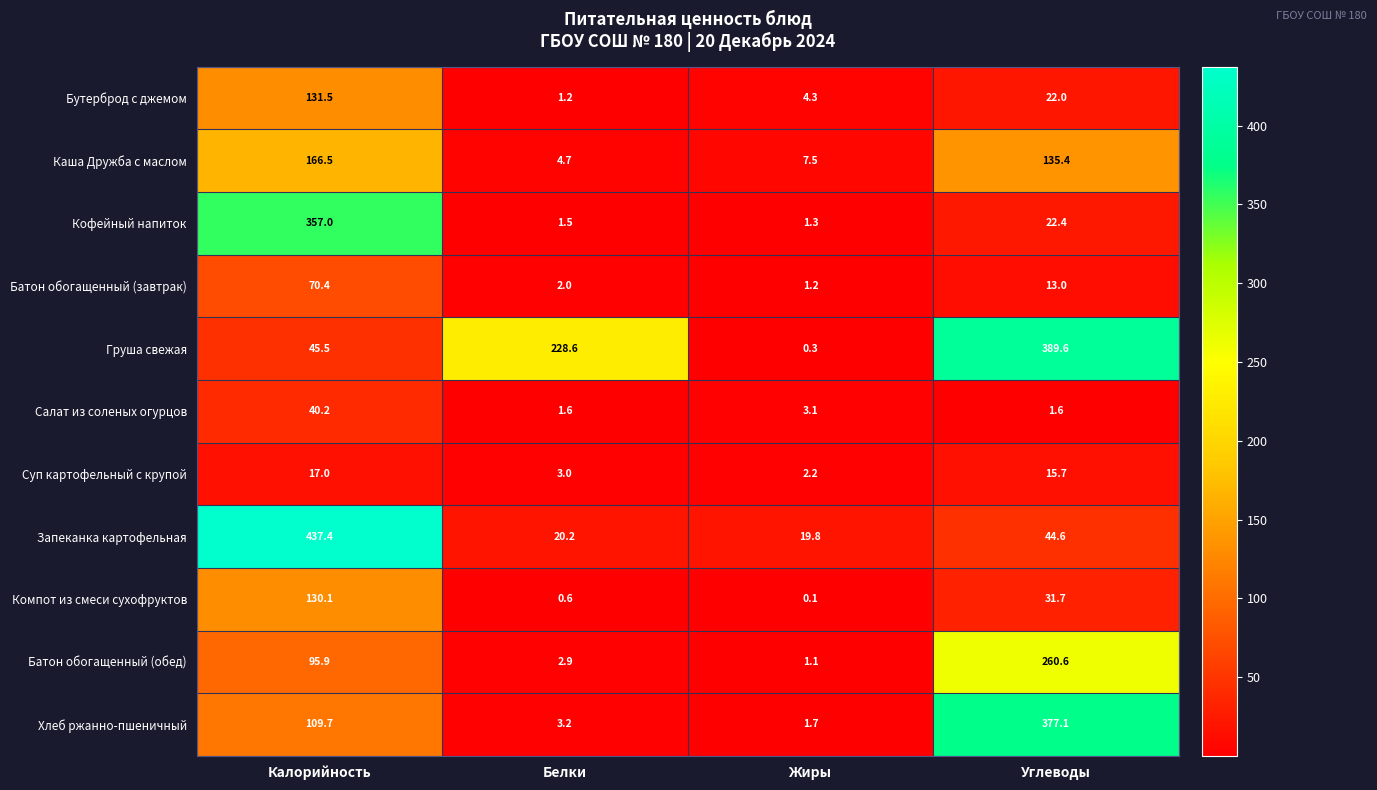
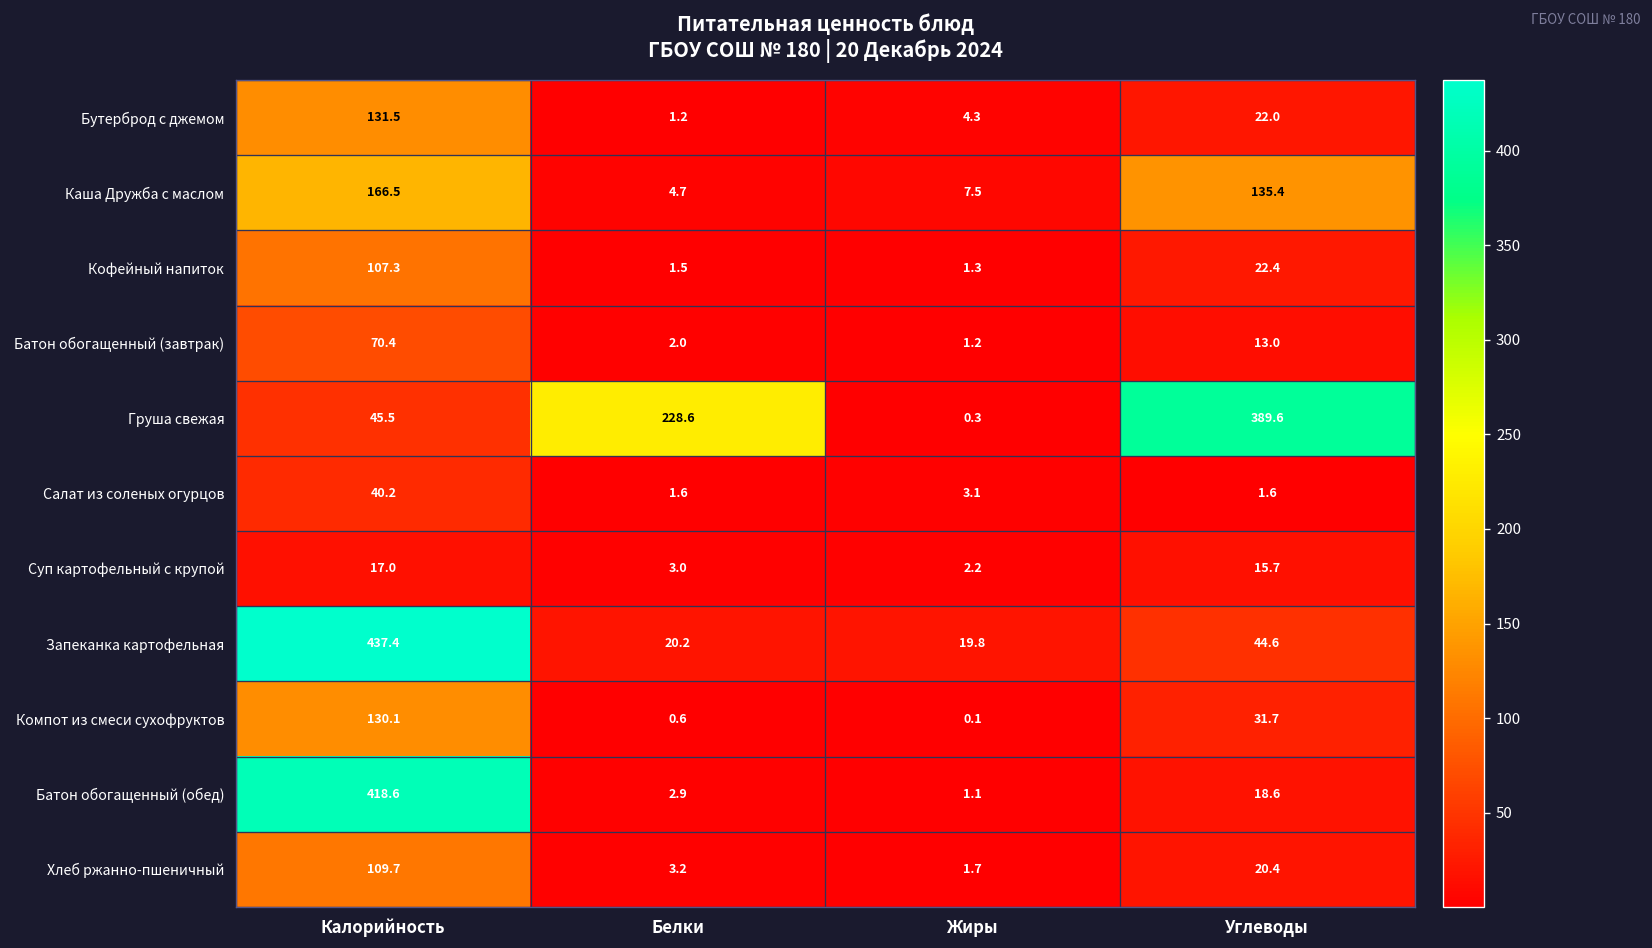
  {
    "Бутерброд с джемом": {
      "Калорийность": 131.5,
      "Белки": 1.2,
      "Жиры": 4.3,
      "Углеводы": 22.0
    },
    "Каша Дружба с маслом": {
      "Калорийность": 166.5,
      "Белки": 4.7,
      "Жиры": 7.5,
      "Углеводы": 135.4
    },
    "Кофейный напиток": {
-     "Калорийность": 357.0,
+     "Калорийность": 107.3,
      "Белки": 1.5,
      "Жиры": 1.3,
      "Углеводы": 22.4
    },
    "Батон обогащенный (завтрак)": {
      "Калорийность": 70.4,
      "Белки": 2.0,
      "Жиры": 1.2,
      "Углеводы": 13.0
    },
    "Груша свежая": {
      "Калорийность": 45.5,
      "Белки": 228.6,
      "Жиры": 0.3,
      "Углеводы": 389.6
    },
    "Салат из соленых огурцов": {
      "Калорийность": 40.2,
      "Белки": 1.6,
      "Жиры": 3.1,
      "Углеводы": 1.6
    },
    "Суп картофельный с крупой": {
      "Калорийность": 17.0,
      "Белки": 3.0,
      "Жиры": 2.2,
      "Углеводы": 15.7
    },
    "Запеканка картофельная": {
      "Калорийность": 437.4,
      "Белки": 20.2,
      "Жиры": 19.8,
      "Углеводы": 44.6
    },
    "Компот из смеси сухофруктов": {
      "Калорийность": 130.1,
      "Белки": 0.6,
      "Жиры": 0.1,
      "Углеводы": 31.7
    },
    "Батон обогащенный (обед)": {
-     "Калорийность": 95.9,
+     "Калорийность": 418.6,
      "Белки": 2.9,
      "Жиры": 1.1,
-     "Углеводы": 260.6
+     "Углеводы": 18.6
    },
    "Хлеб ржанно-пшеничный": {
      "Калорийность": 109.7,
      "Белки": 3.2,
      "Жиры": 1.7,
-     "Углеводы": 377.1
+     "Углеводы": 20.4
    }
  }
